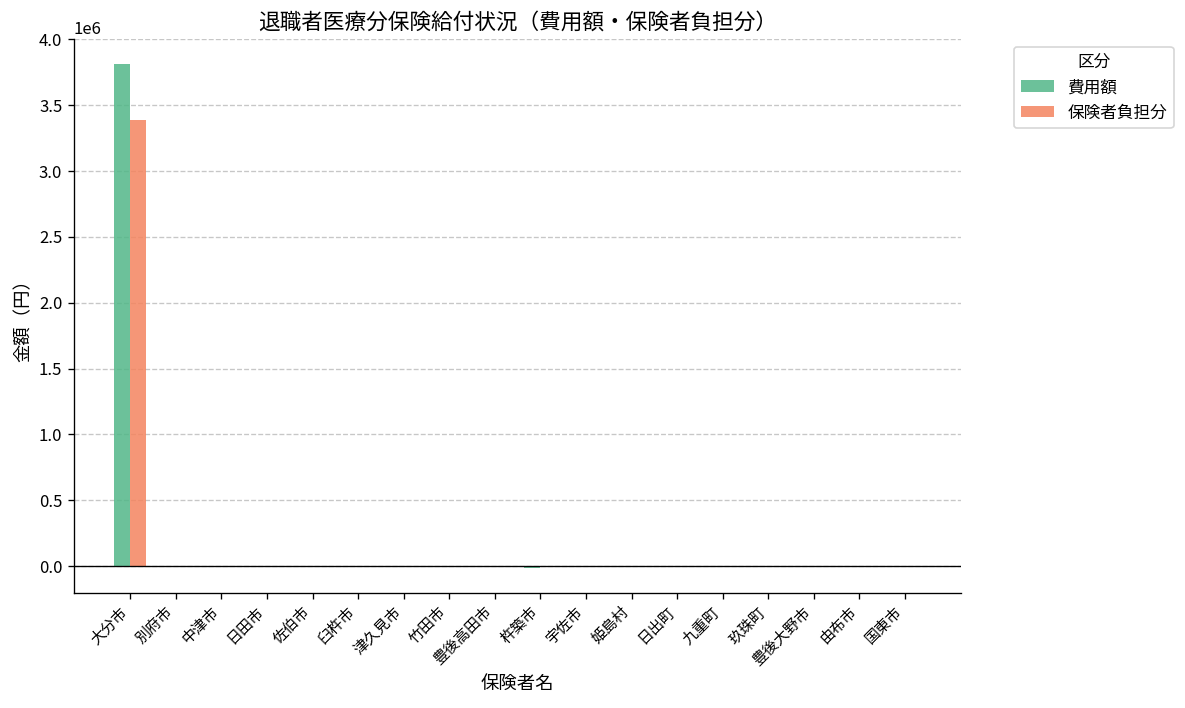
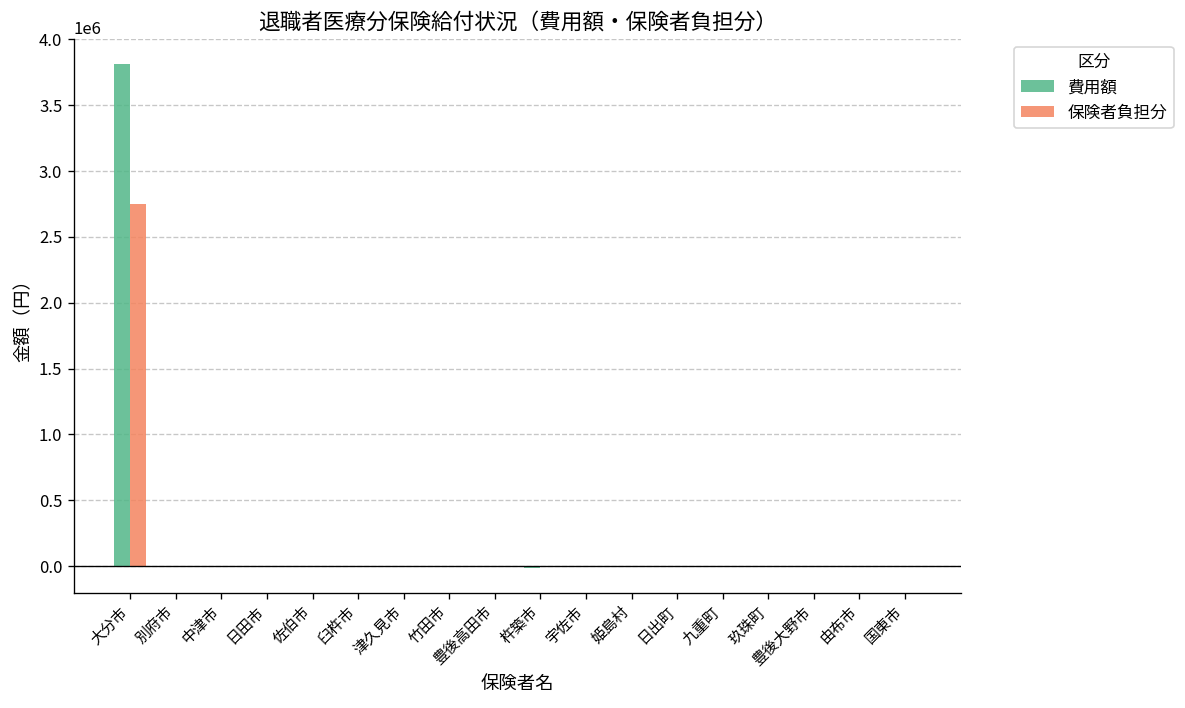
  {
    "費用額": {
      "大分市": 3810000,
      "別府市": 0,
      "日田市": 0,
      "佐伯市": 0,
      "臼杵市": 0,
      "津久見市": 0,
      "竹田市": 0,
      "豊後高田市": 0,
      "宇佐市": 0,
      "姫島村": 0,
      "日出町": 0,
      "九重町": 0,
      "玖珠町": 0,
      "豊後大野市": 0,
      "国東市": 0
    },
    "保険者負担分": {
-     "大分市": 3390000,
+     "大分市": 2750000,
      "別府市": 0,
      "日田市": 0,
      "佐伯市": 0,
      "臼杵市": 0,
      "津久見市": 0,
      "竹田市": 0,
      "豊後高田市": 0,
      "宇佐市": 0,
      "姫島村": 0,
      "日出町": 0,
      "九重町": 0,
      "玖珠町": 0,
      "豊後大野市": 0,
      "国東市": 0
    }
  }
